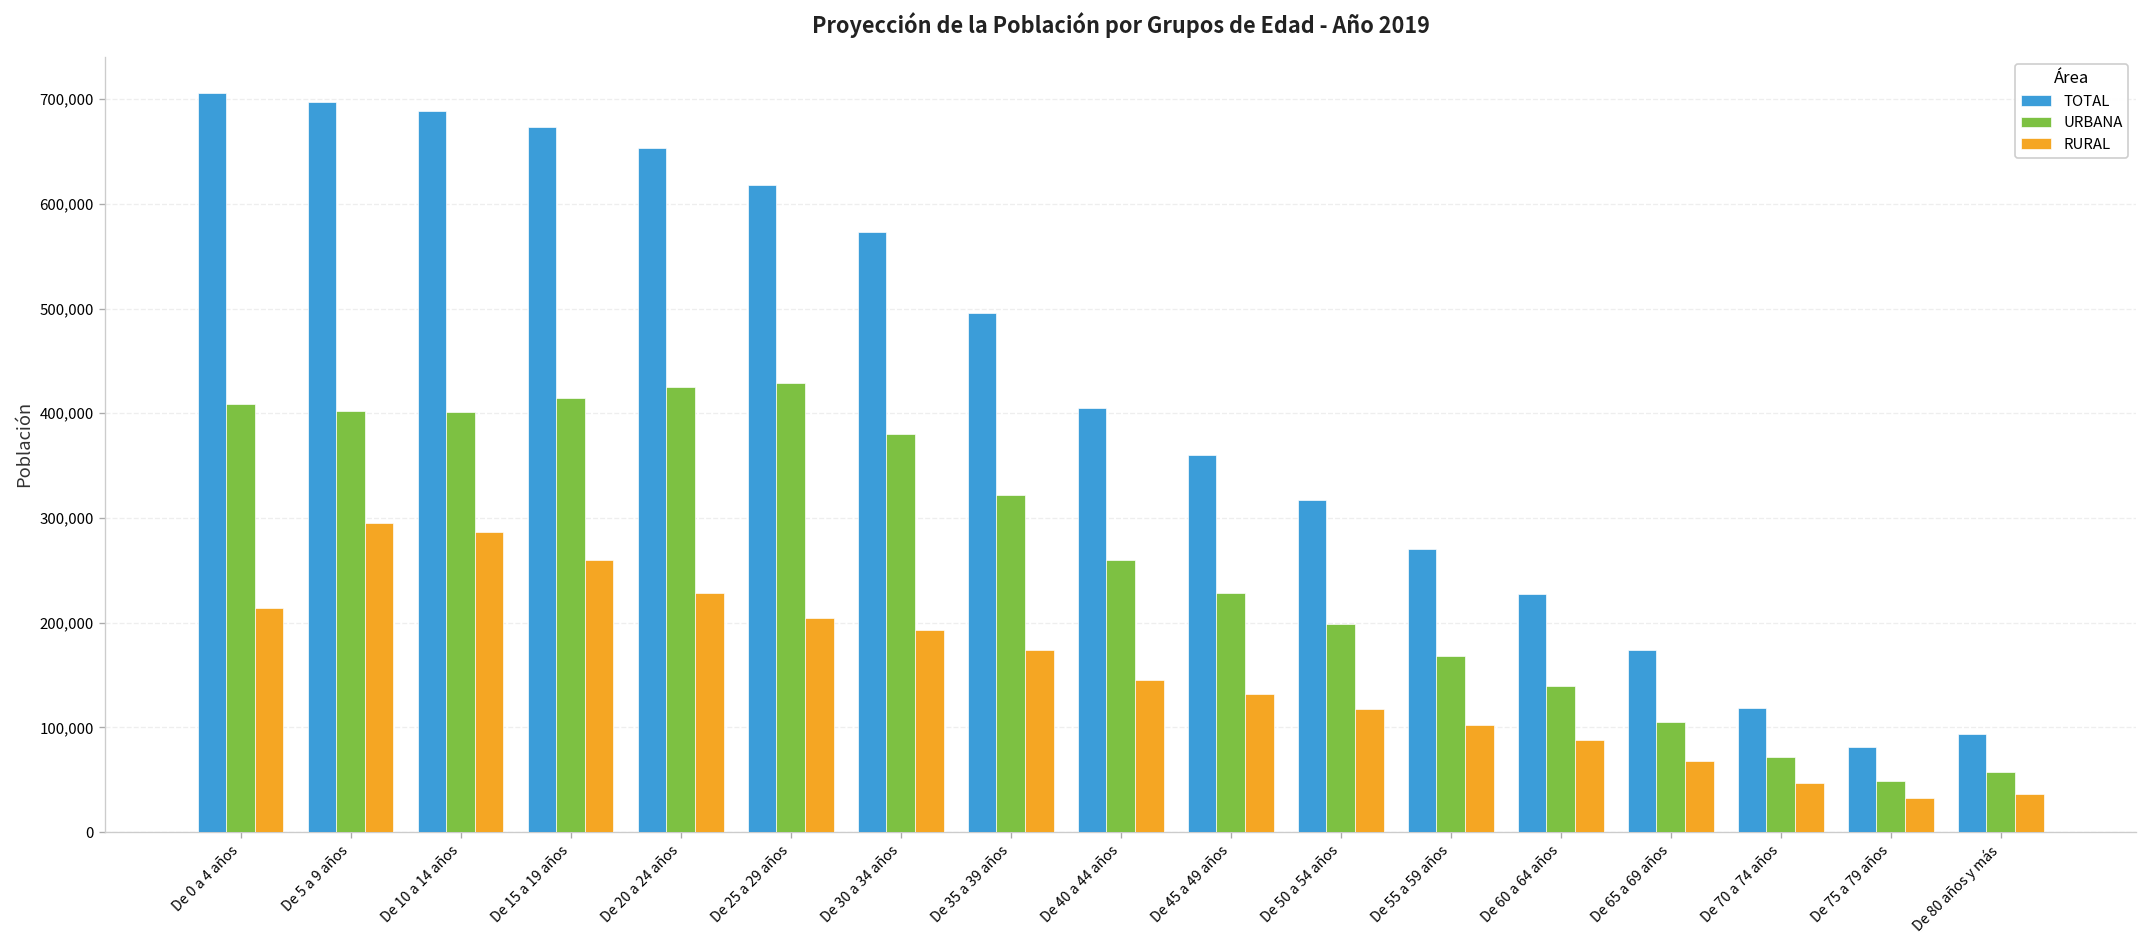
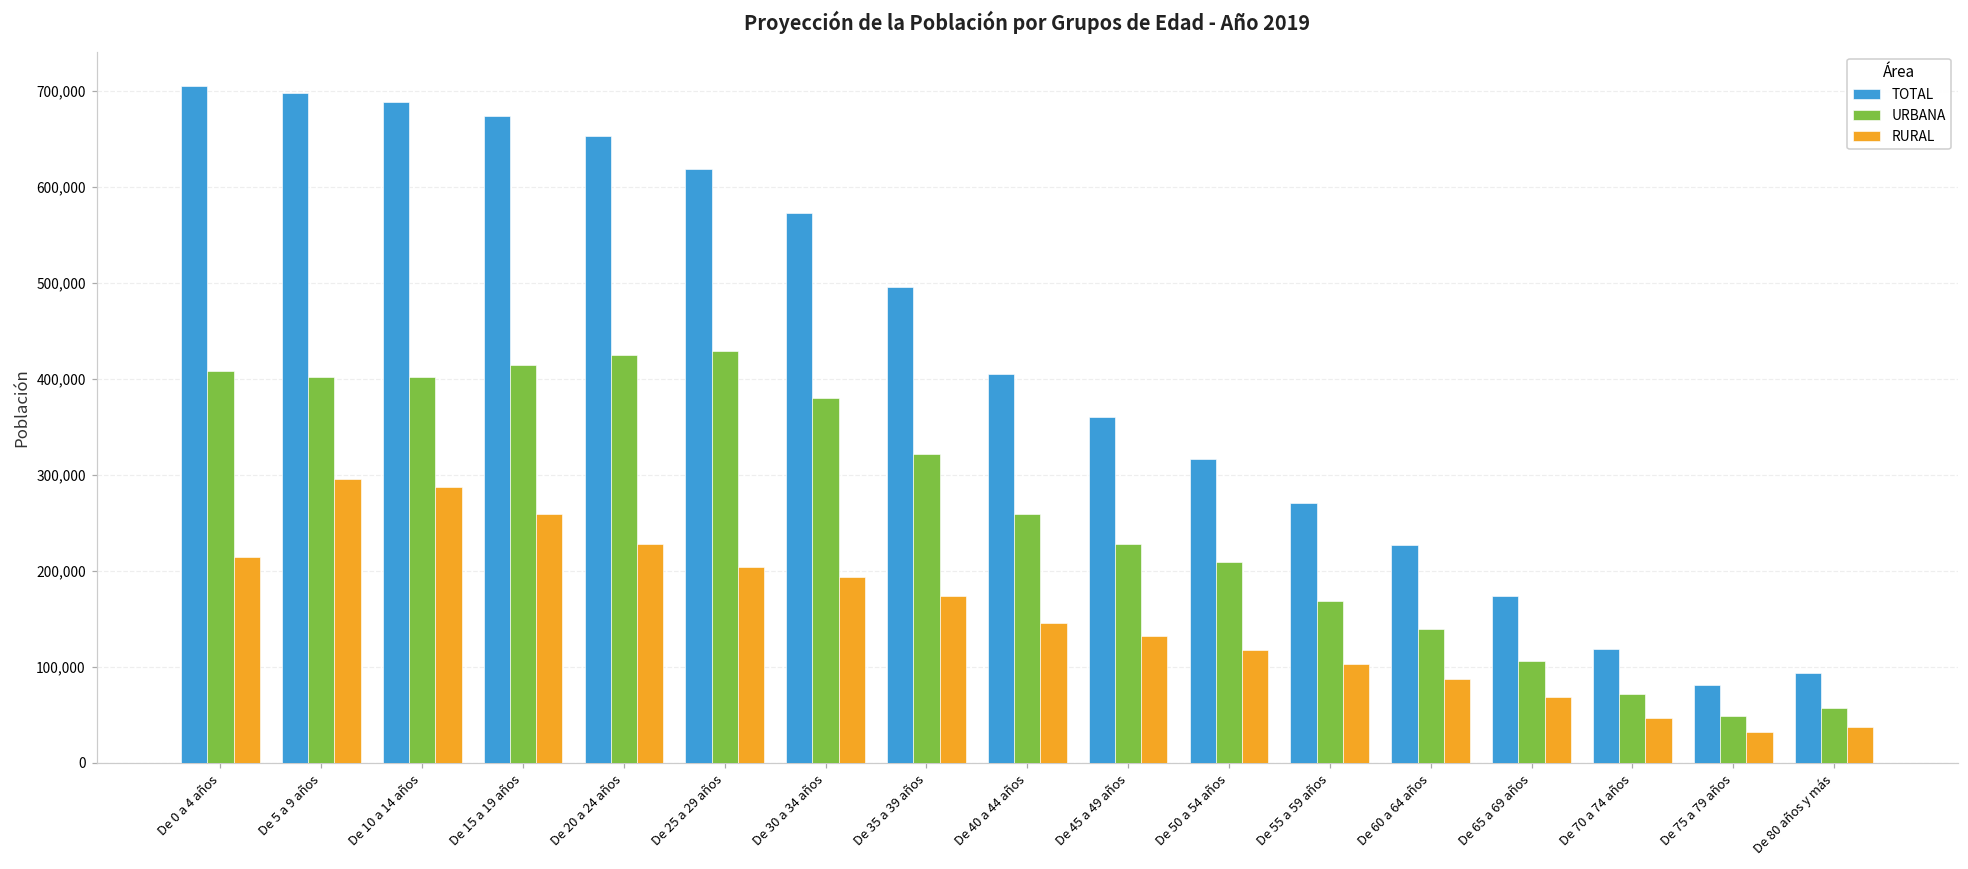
  {
    "TOTAL": {
      "De 0 a 4 años": "710,000",
      "De 5 a 9 años": "700,000",
      "De 10 a 14 años": "690,000",
      "De 15 a 19 años": "670,000",
      "De 20 a 24 años": "650,000",
      "De 25 a 29 años": "620,000",
      "De 30 a 34 años": "570,000",
      "De 35 a 39 años": "500,000",
      "De 40 a 44 años": "400,000",
      "De 45 a 49 años": "360,000",
      "De 50 a 54 años": "320,000",
      "De 55 a 59 años": "270,000",
      "De 60 a 64 años": "230,000",
      "De 65 a 69 años": "170,000",
      "De 70 a 74 años": "120,000",
      "De 75 a 79 años": "80,000",
      "De 80 años y más": "90,000"
    },
    "URBANA": {
      "De 0 a 4 años": "410,000",
      "De 5 a 9 años": "400,000",
      "De 10 a 14 años": "400,000",
      "De 15 a 19 años": "410,000",
      "De 20 a 24 años": "420,000",
      "De 25 a 29 años": "430,000",
      "De 30 a 34 años": "380,000",
      "De 35 a 39 años": "320,000",
      "De 40 a 44 años": "260,000",
      "De 45 a 49 años": "230,000",
-     "De 50 a 54 años": "200,000",
+     "De 50 a 54 años": "210,000",
      "De 55 a 59 años": "170,000",
      "De 60 a 64 años": "140,000",
      "De 65 a 69 años": "110,000",
      "De 70 a 74 años": "70,000",
      "De 75 a 79 años": "50,000",
      "De 80 años y más": "60,000"
    },
    "RURAL": {
      "De 0 a 4 años": "210,000",
      "De 5 a 9 años": "300,000",
      "De 10 a 14 años": "290,000",
      "De 15 a 19 años": "260,000",
      "De 20 a 24 años": "230,000",
      "De 25 a 29 años": "200,000",
      "De 30 a 34 años": "190,000",
      "De 35 a 39 años": "170,000",
      "De 40 a 44 años": "150,000",
      "De 45 a 49 años": "130,000",
      "De 50 a 54 años": "120,000",
      "De 55 a 59 años": "100,000",
      "De 60 a 64 años": "90,000",
      "De 65 a 69 años": "70,000",
      "De 70 a 74 años": "50,000",
      "De 75 a 79 años": "30,000",
      "De 80 años y más": "40,000"
    }
  }
